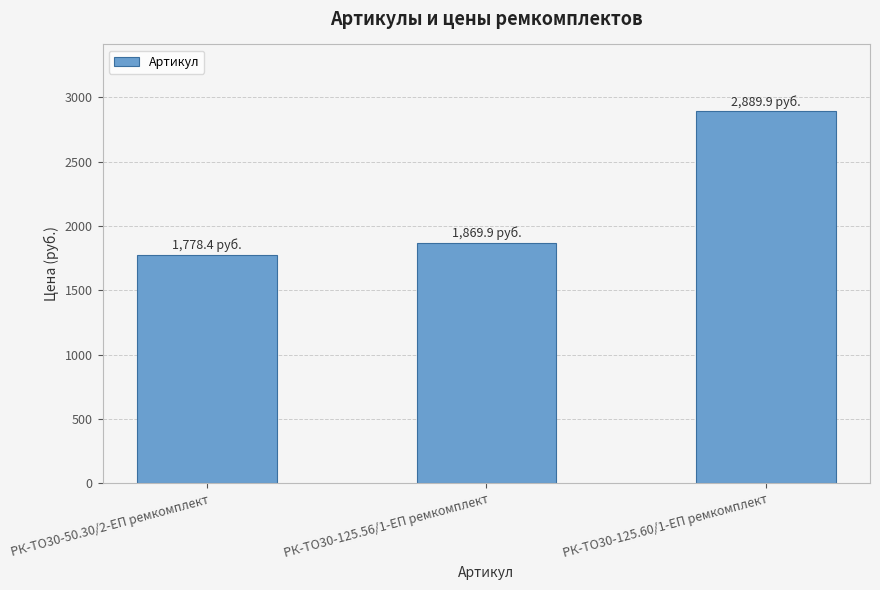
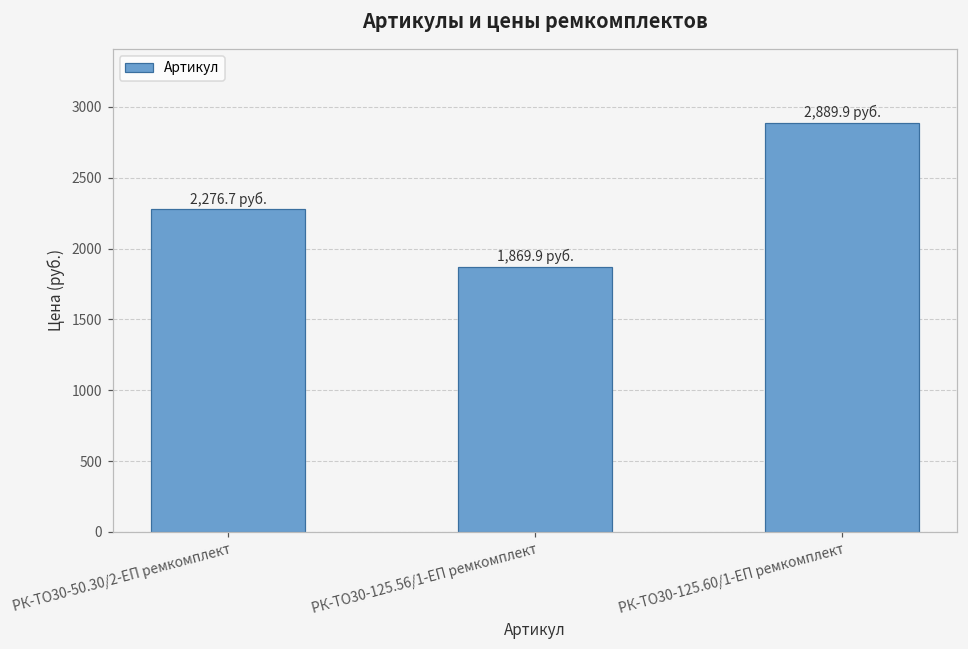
  {
-   "РК-ТО30-50.30/2-ЕП ремкомплект": "1,778.4",
+   "РК-ТО30-50.30/2-ЕП ремкомплект": "2,276.7",
    "РК-ТО30-125.56/1-ЕП ремкомплект": "1,869.9",
    "РК-ТО30-125.60/1-ЕП ремкомплект": "2,889.9"
  }
